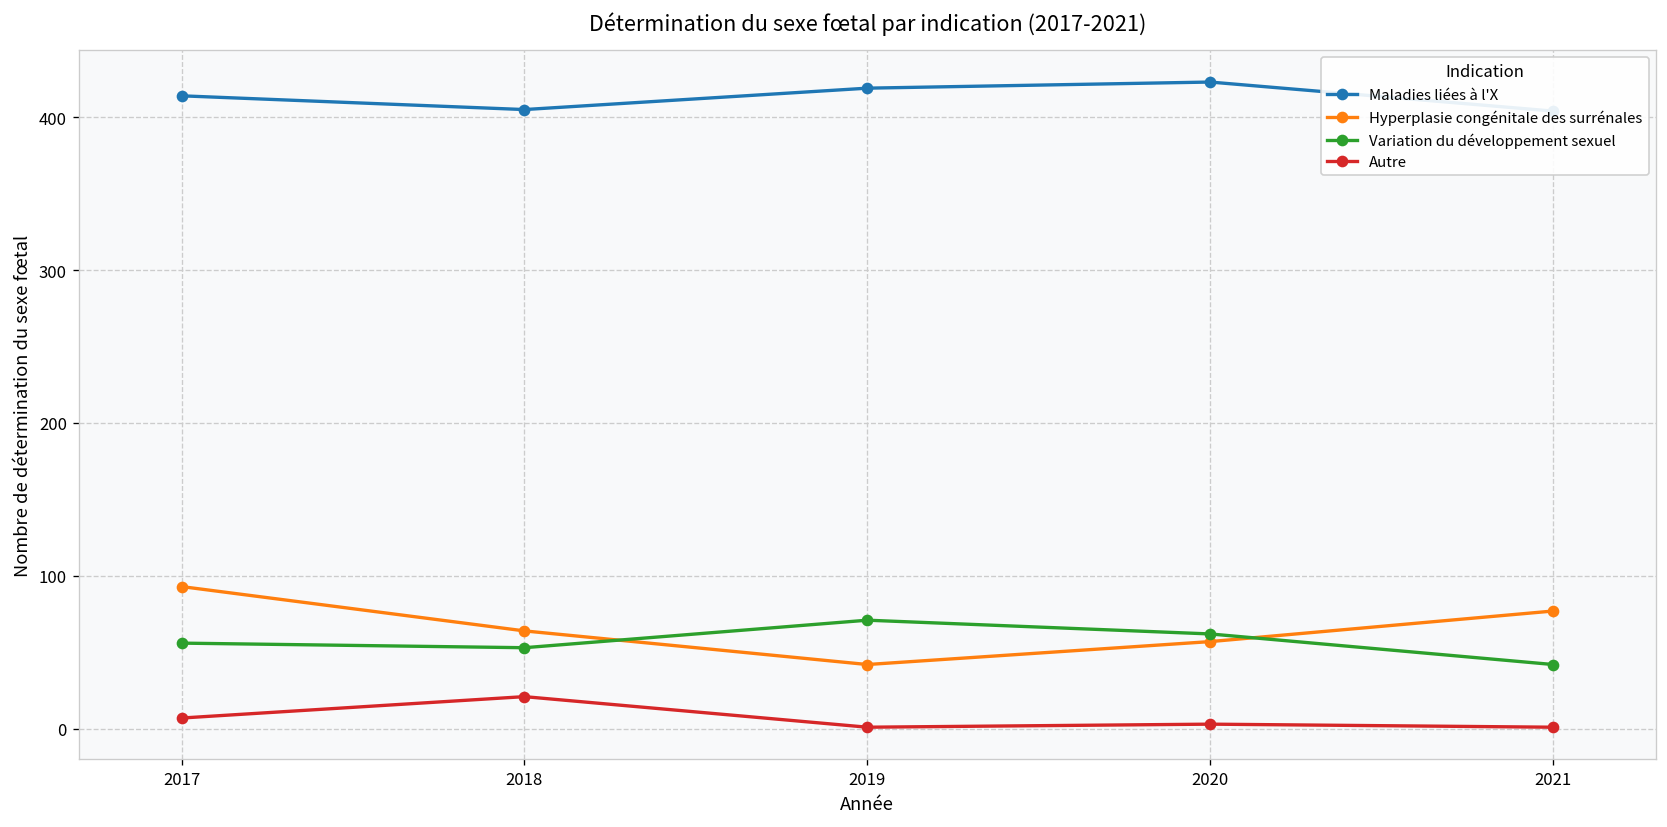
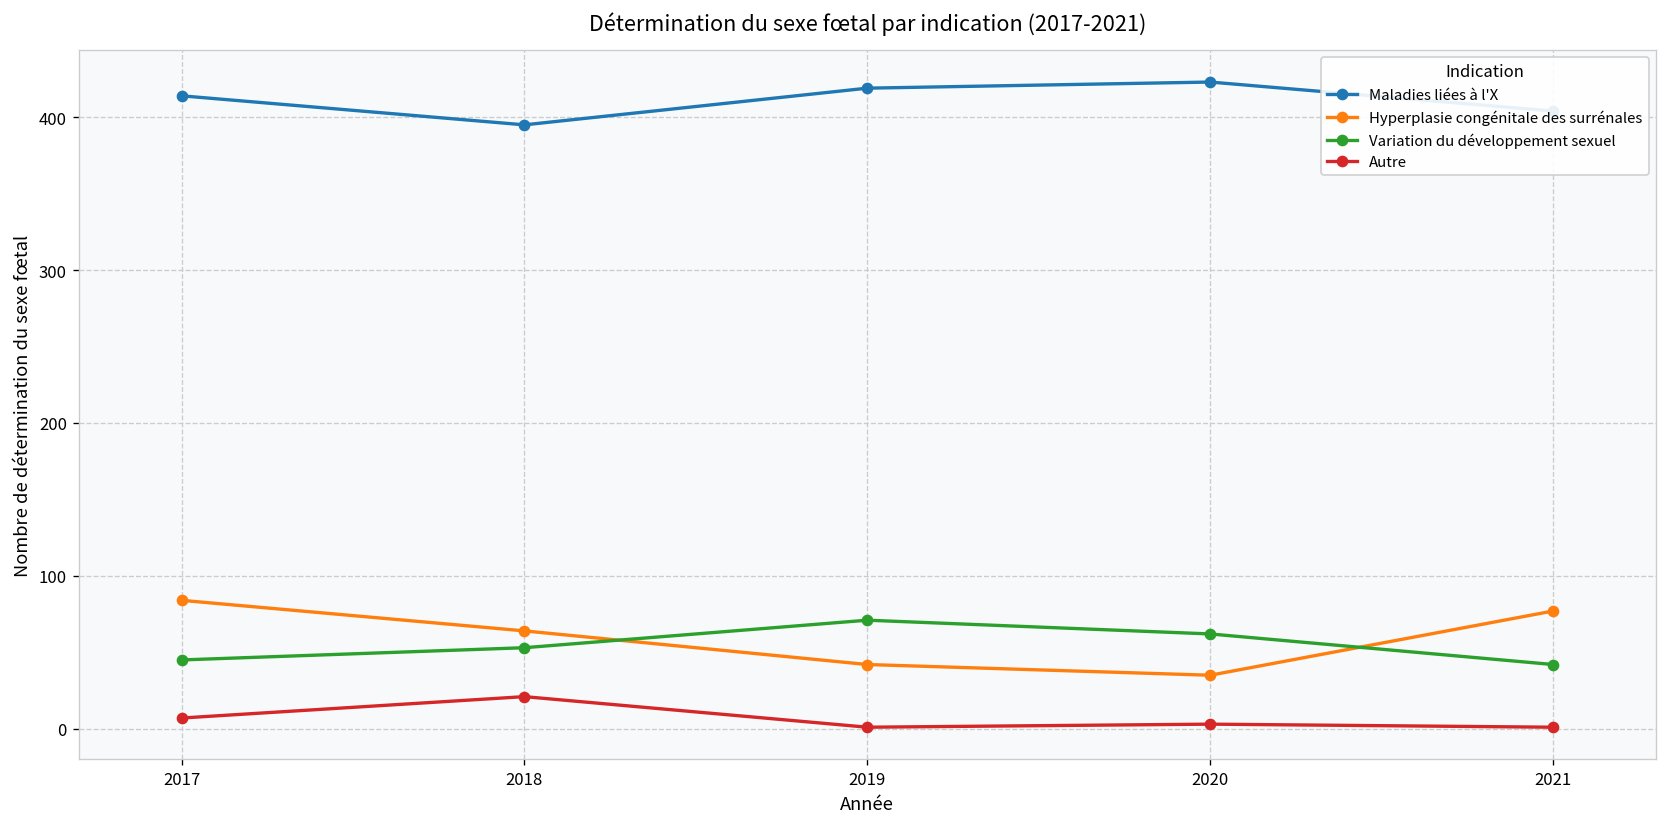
  {
    "Maladies liées à l'X": {
      "2017": 414,
-     "2018": 405,
+     "2018": 395,
      "2019": 419,
      "2020": 423
    },
    "Hyperplasie congénitale des surrénales": {
-     "2017": 93,
+     "2017": 84,
      "2018": 64,
      "2019": 42,
-     "2020": 57,
+     "2020": 35,
      "2021": 77
    },
    "Variation du développement sexuel": {
-     "2017": 56,
+     "2017": 45,
      "2018": 53,
      "2019": 71,
      "2020": 62,
      "2021": 42
    },
    "Autre": {
      "2017": 7,
      "2018": 21,
      "2019": 1,
      "2020": 3,
      "2021": 1
    }
  }
